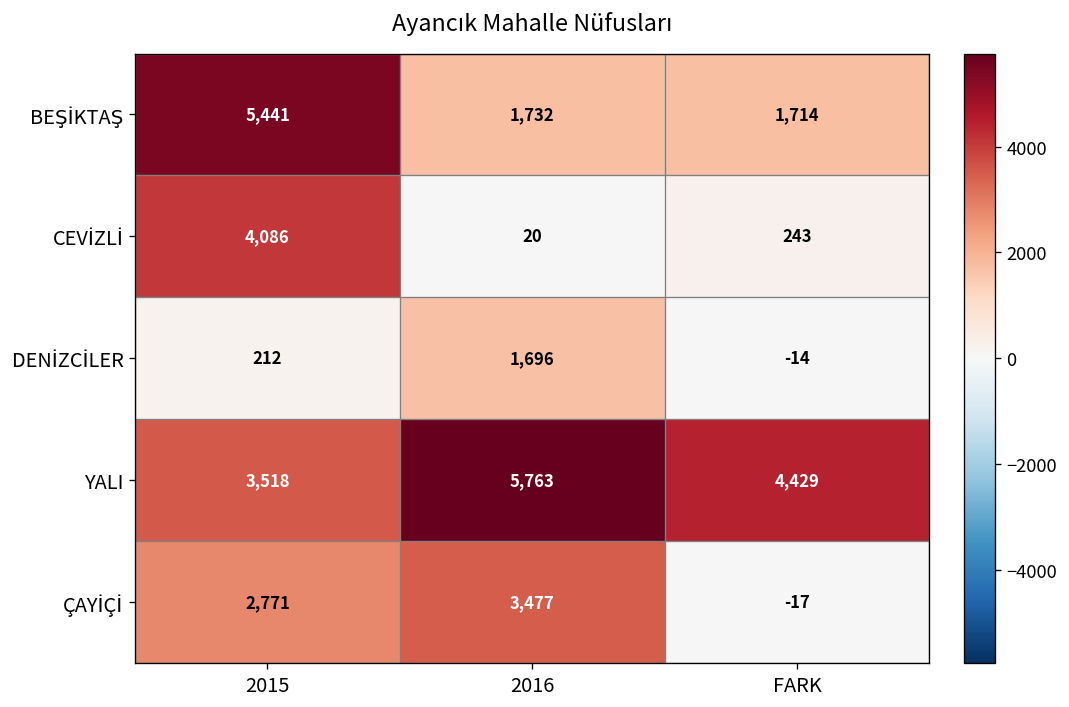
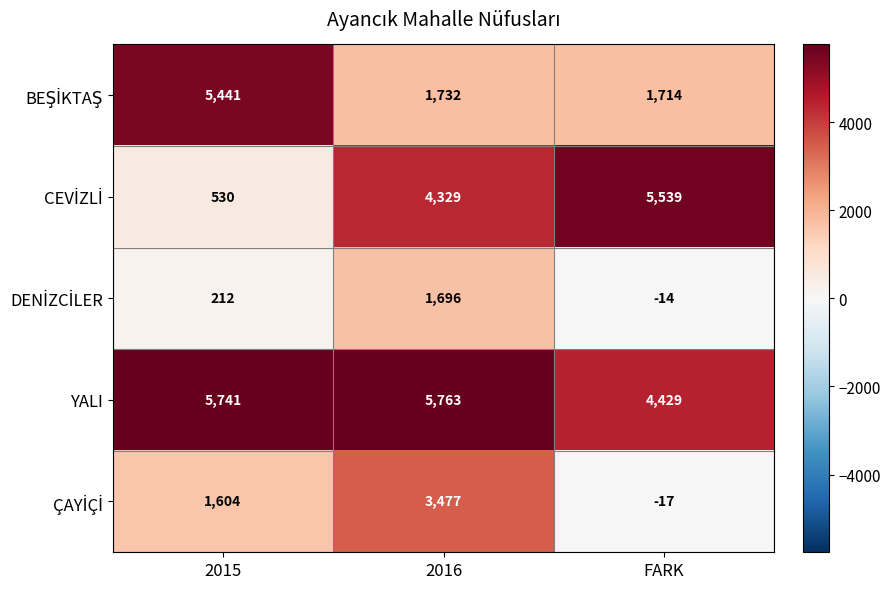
  {
    "BEŞİKTAŞ": {
      "2015": "5,441",
      "2016": "1,732",
      "FARK": "1,714"
    },
    "CEVİZLİ": {
-     "2015": "4,086",
-     "2016": "20",
-     "FARK": "243"
+     "2015": "530",
+     "2016": "4,329",
+     "FARK": "5,539"
    },
    "DENİZCİLER": {
      "2015": "212",
      "2016": "1,696",
      "FARK": "-14"
    },
    "YALI": {
-     "2015": "3,518",
+     "2015": "5,741",
      "2016": "5,763",
      "FARK": "4,429"
    },
    "ÇAYİÇİ": {
-     "2015": "2,771",
+     "2015": "1,604",
      "2016": "3,477",
      "FARK": "-17"
    }
  }
